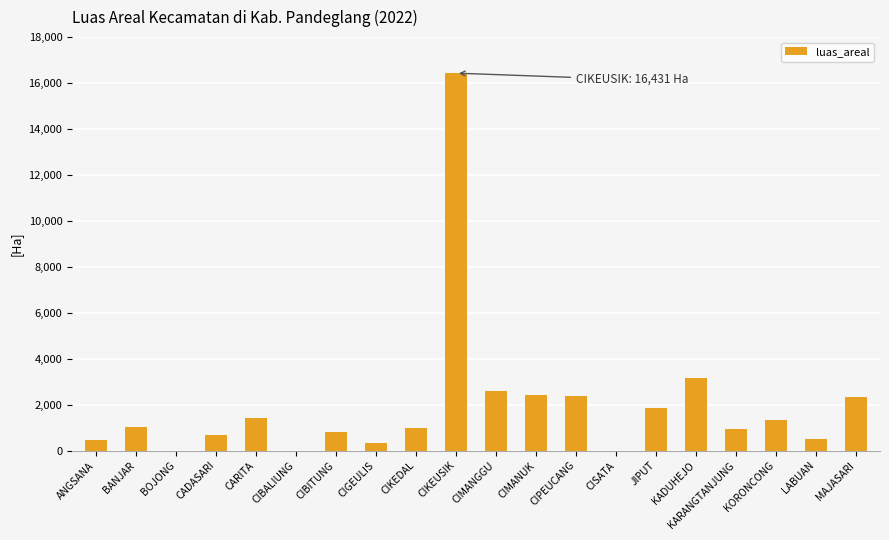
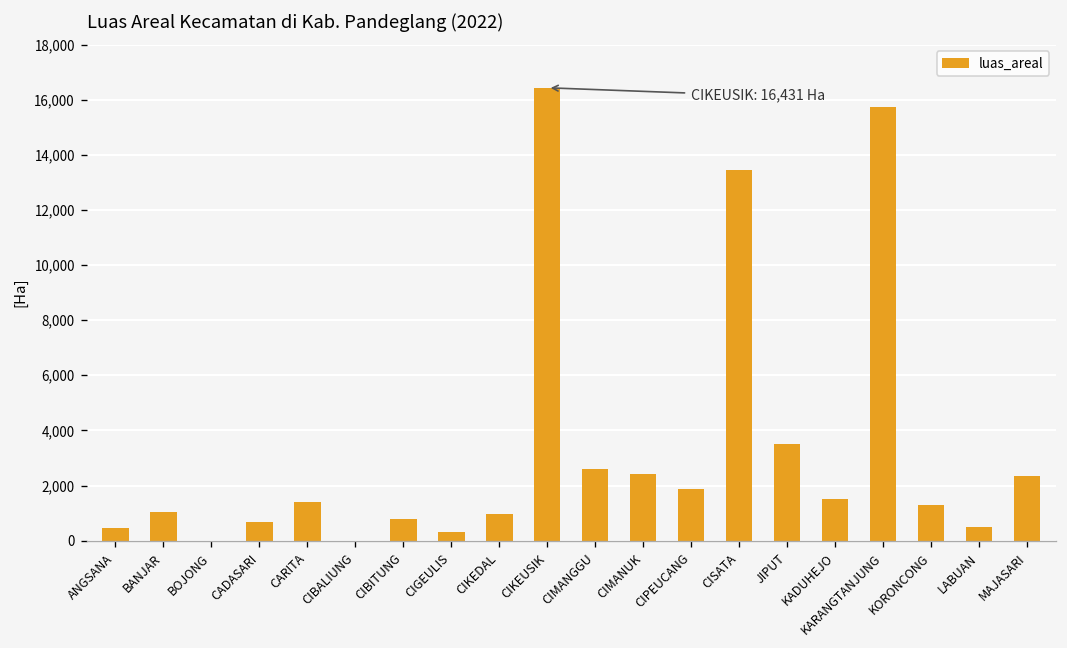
  {
    "ANGSANA": "400",
    "BANJAR": "1,000",
    "BOJONG": "0",
    "CADASARI": "700",
    "CARITA": "1,400",
    "CIBALIUNG": "0",
    "CIBITUNG": "800",
    "CIGEULIS": "300",
    "CIKEDAL": "1,000",
    "CIMANGGU": "2,600",
    "CIMANUK": "2,400",
-   "CIPEUCANG": "2,400",
-   "CISATA": "0",
-   "JIPUT": "1,900",
-   "KADUHEJO": "3,200",
-   "KARANGTANJUNG": "900",
+   "CIPEUCANG": "1,900",
+   "CISATA": "13,500",
+   "JIPUT": "3,500",
+   "KADUHEJO": "1,500",
+   "KARANGTANJUNG": "15,700",
    "KORONCONG": "1,300",
    "LABUAN": "500",
    "MAJASARI": "2,300"
  }
